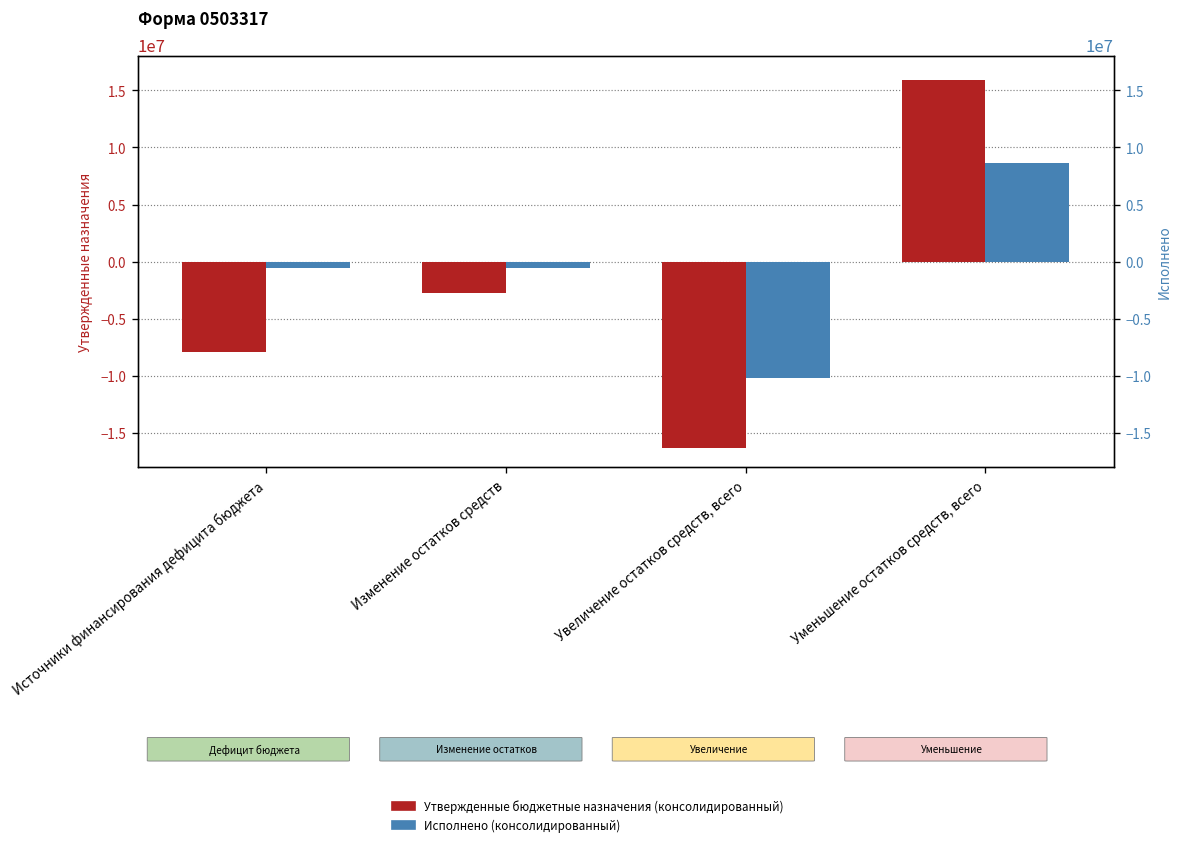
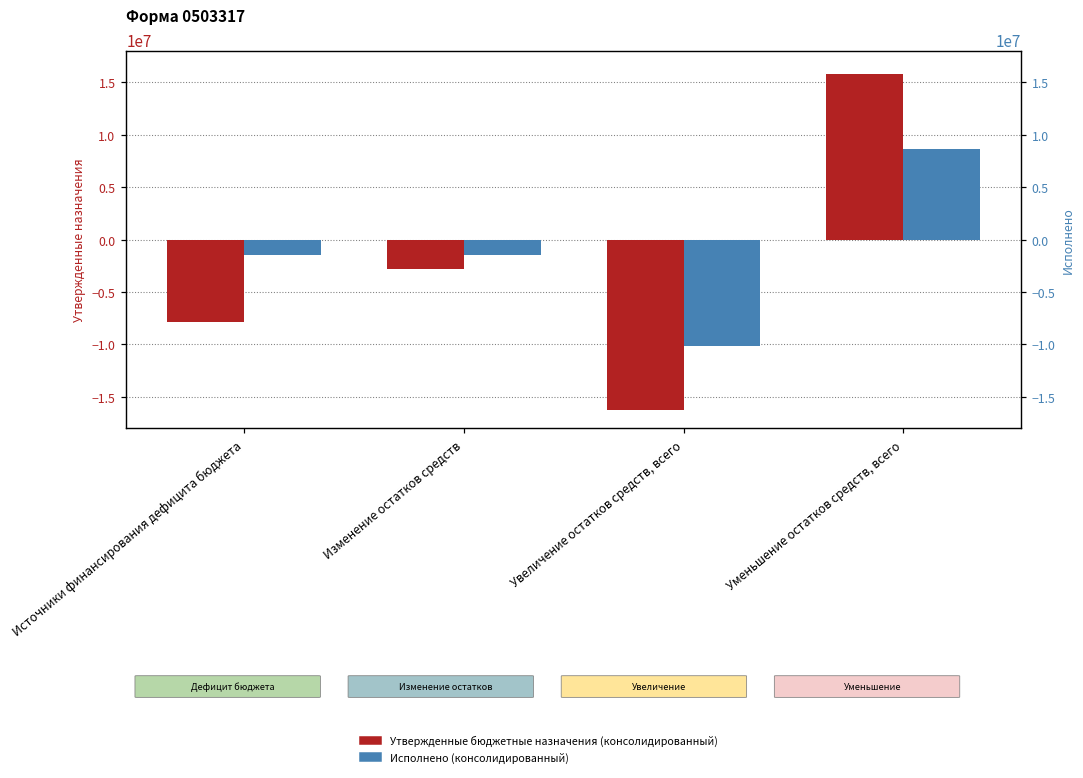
  {
    "Утвержденные бюджетные назначения (консолидированный)": {
      "Источники финансирования дефицита бюджета": -8000000,
      "Изменение остатков средств": -3000000,
      "Увеличение остатков средств, всего": -16000000,
      "Уменьшение остатков средств, всего": 16000000
    },
    "Исполнено (консолидированный)": {
-     "Источники финансирования дефицита бюджета": -1000000,
-     "Изменение остатков средств": -1000000,
+     "Источники финансирования дефицита бюджета": -2000000,
+     "Изменение остатков средств": -2000000,
      "Увеличение остатков средств, всего": -10000000,
      "Уменьшение остатков средств, всего": 9000000
    }
  }
